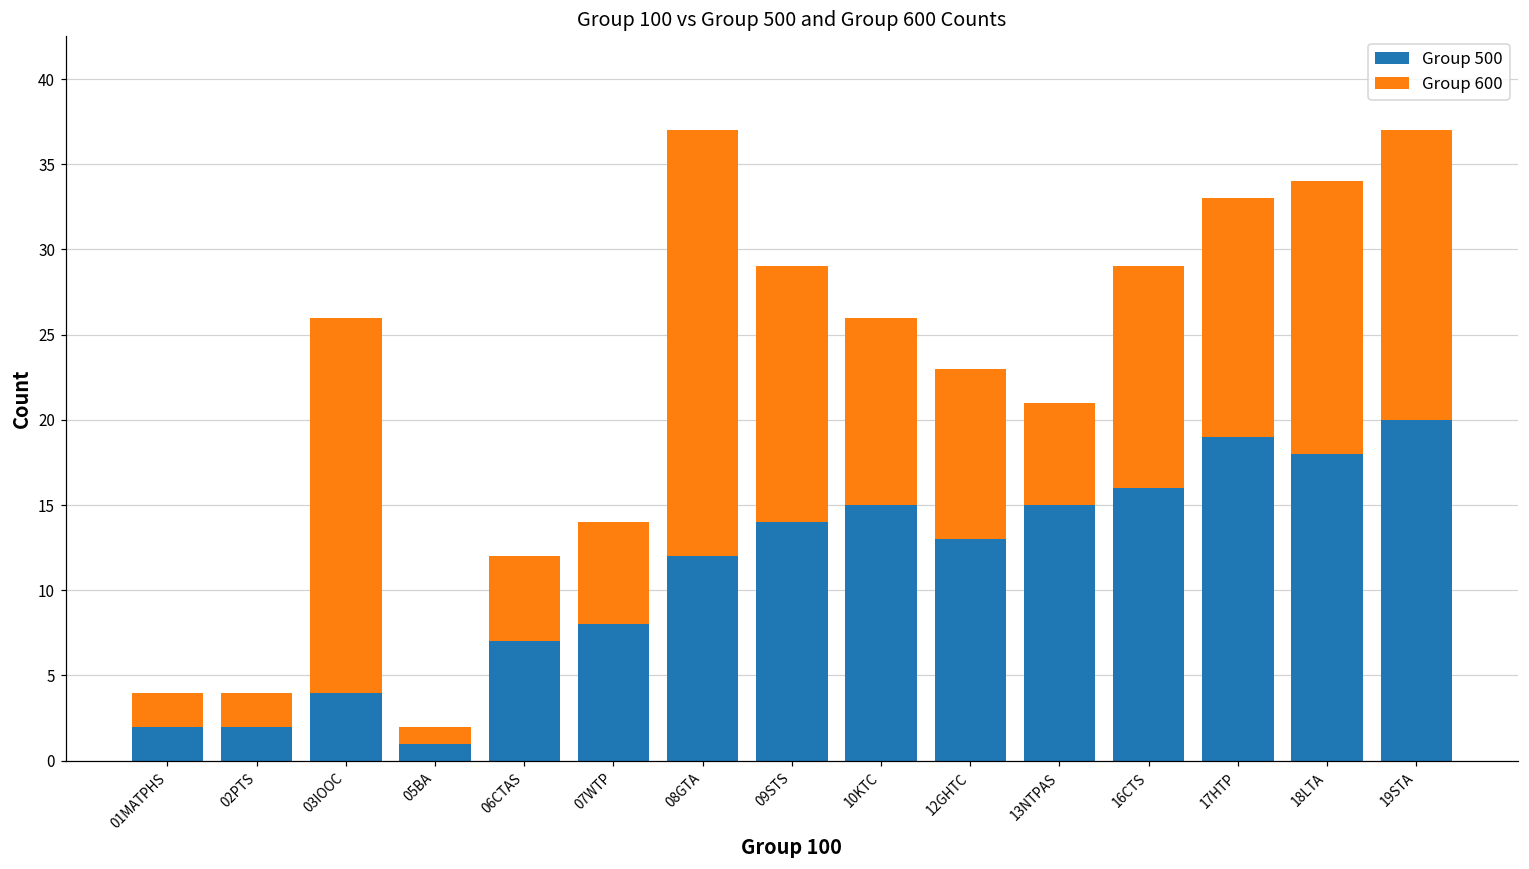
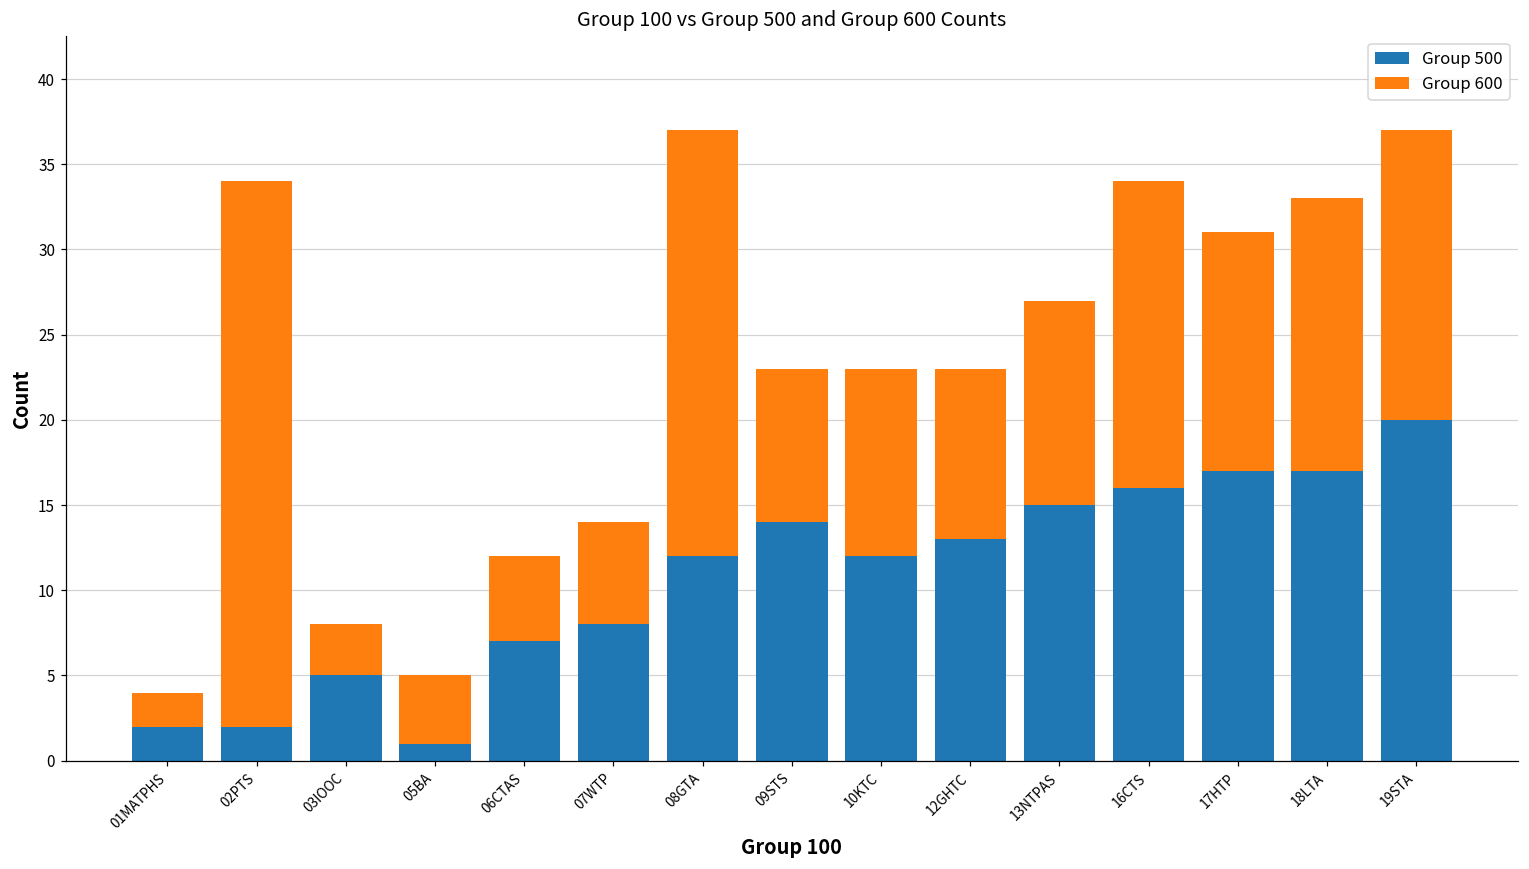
  {
    "Group 500": {
      "01MATPHS": 2,
      "02PTS": 2,
-     "03IOOC": 4,
+     "03IOOC": 5,
      "05BA": 1,
      "06CTAS": 7,
      "07WTP": 8,
      "08GTA": 12,
      "09STS": 14,
-     "10KTC": 15,
+     "10KTC": 12,
      "12GHTC": 13,
      "13NTPAS": 15,
      "16CTS": 16,
-     "17HTP": 19,
-     "18LTA": 18,
+     "17HTP": 17,
+     "18LTA": 17,
      "19STA": 20
    },
    "Group 600": {
      "01MATPHS": 2,
-     "02PTS": 2,
-     "03IOOC": 22,
-     "05BA": 1,
+     "02PTS": 32,
+     "03IOOC": 3,
+     "05BA": 4,
      "06CTAS": 5,
      "07WTP": 6,
      "08GTA": 25,
-     "09STS": 15,
+     "09STS": 9,
      "10KTC": 11,
      "12GHTC": 10,
-     "13NTPAS": 6,
-     "16CTS": 13,
+     "13NTPAS": 12,
+     "16CTS": 18,
      "17HTP": 14,
      "18LTA": 16,
      "19STA": 17
    }
  }
